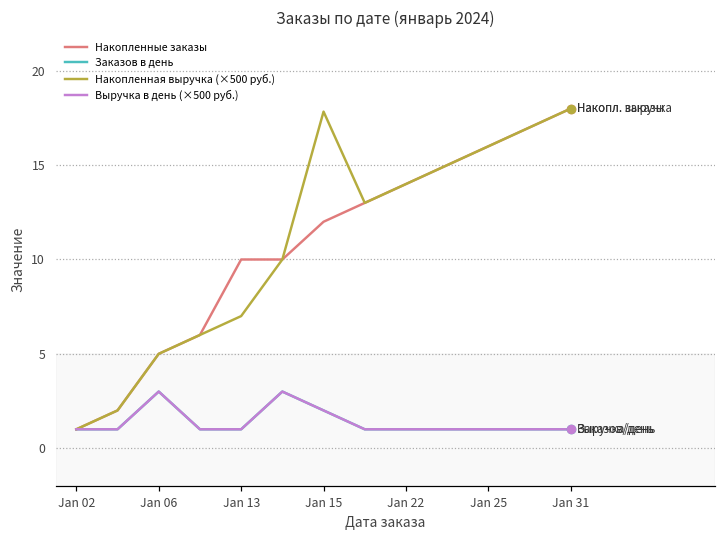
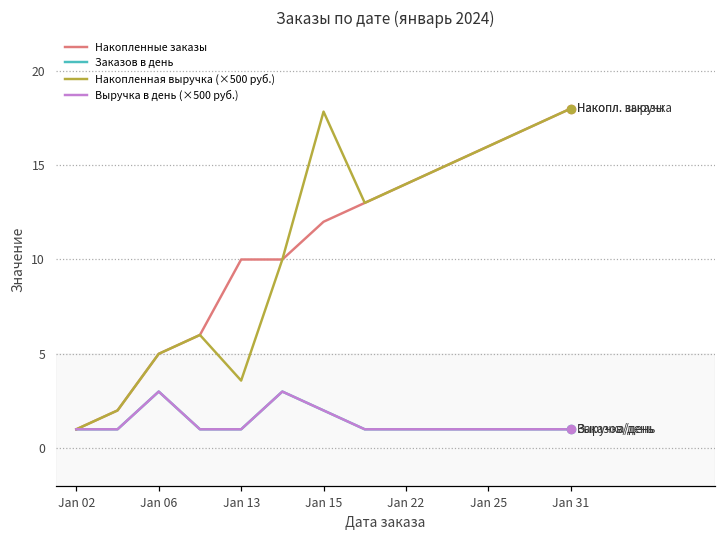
  {
    "Выручка в день (×500 руб.)": {
      "Jan 06": 3.0,
      "Jan 13": 1.0,
      "Jan 15": 2.0,
      "Jan 22": 1.0,
      "Jan 25": 1.0
    },
    "Накопленная выручка (×500 руб.)": {
-     "Jan 13": 7.0,
+     "Jan 13": 3.6,
      "Jan 15": 17.8
    }
  }
